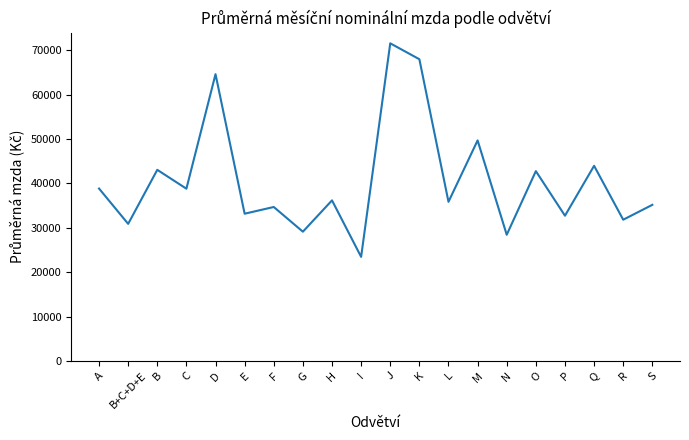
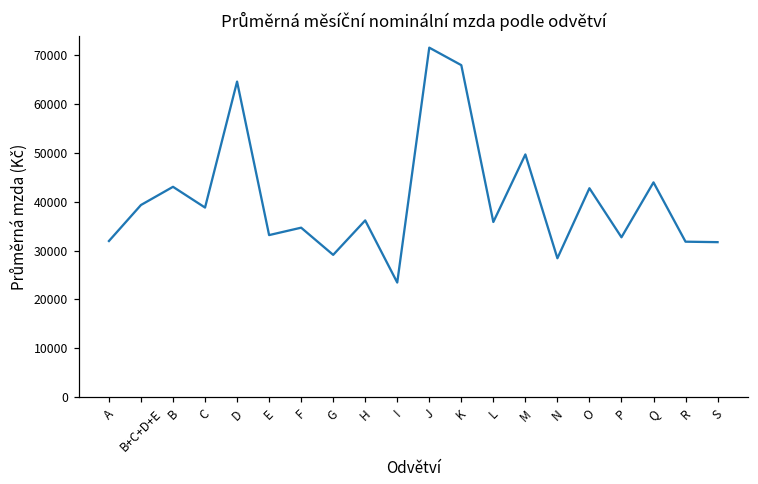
  {
-   "A": 39000,
-   "B+C+D+E": 31000,
+   "A": 32000,
+   "B+C+D+E": 39000,
    "B": 43000,
    "C": 39000,
    "D": 65000,
    "E": 33000,
    "F": 35000,
    "G": 29000,
    "H": 36000,
    "I": 23000,
    "J": 72000,
    "K": 68000,
    "L": 36000,
    "M": 50000,
    "N": 28000,
    "O": 43000,
    "P": 33000,
    "Q": 44000,
    "R": 32000,
-   "S": 35000
+   "S": 32000
  }
